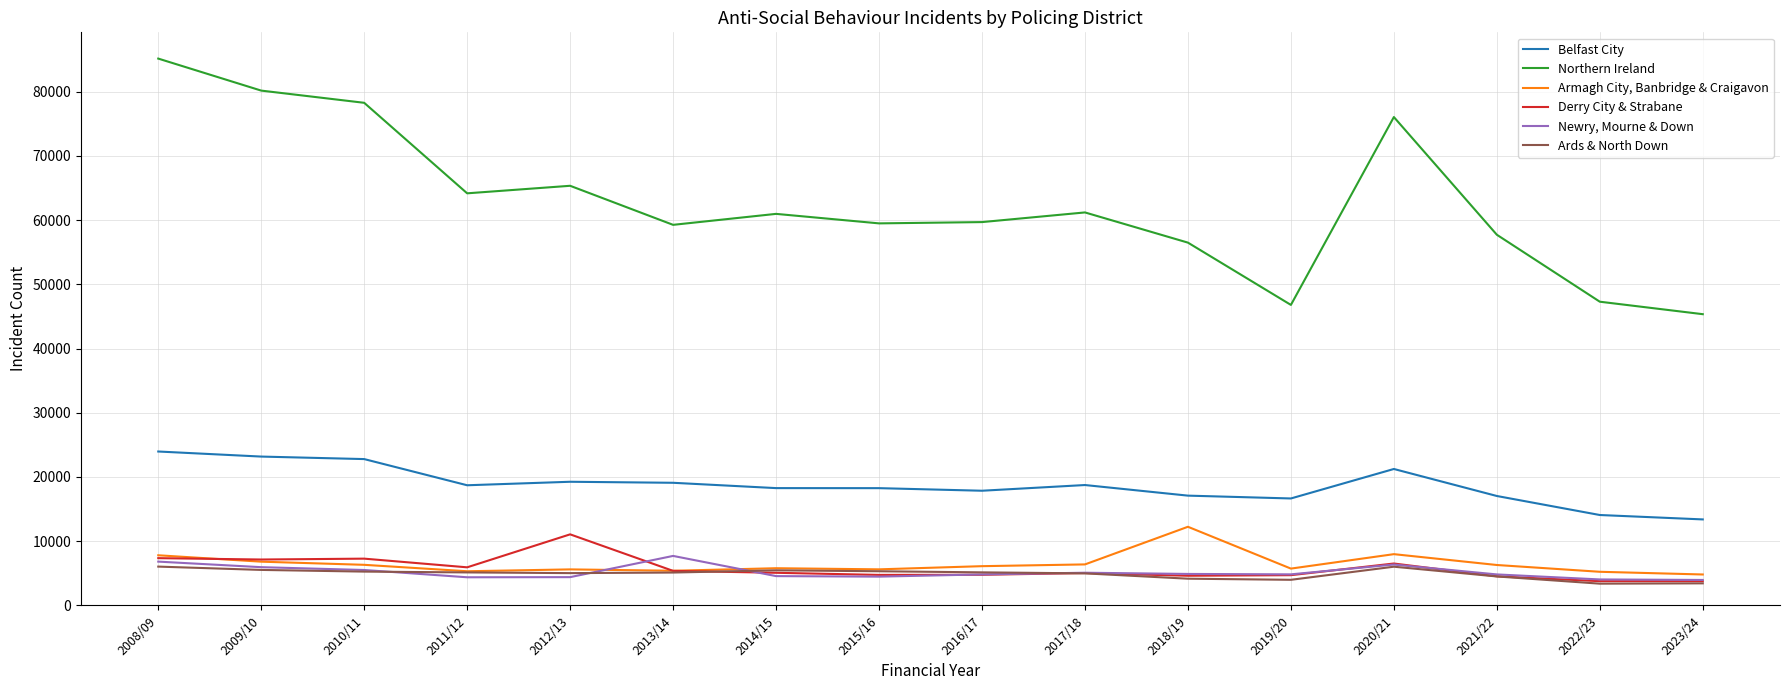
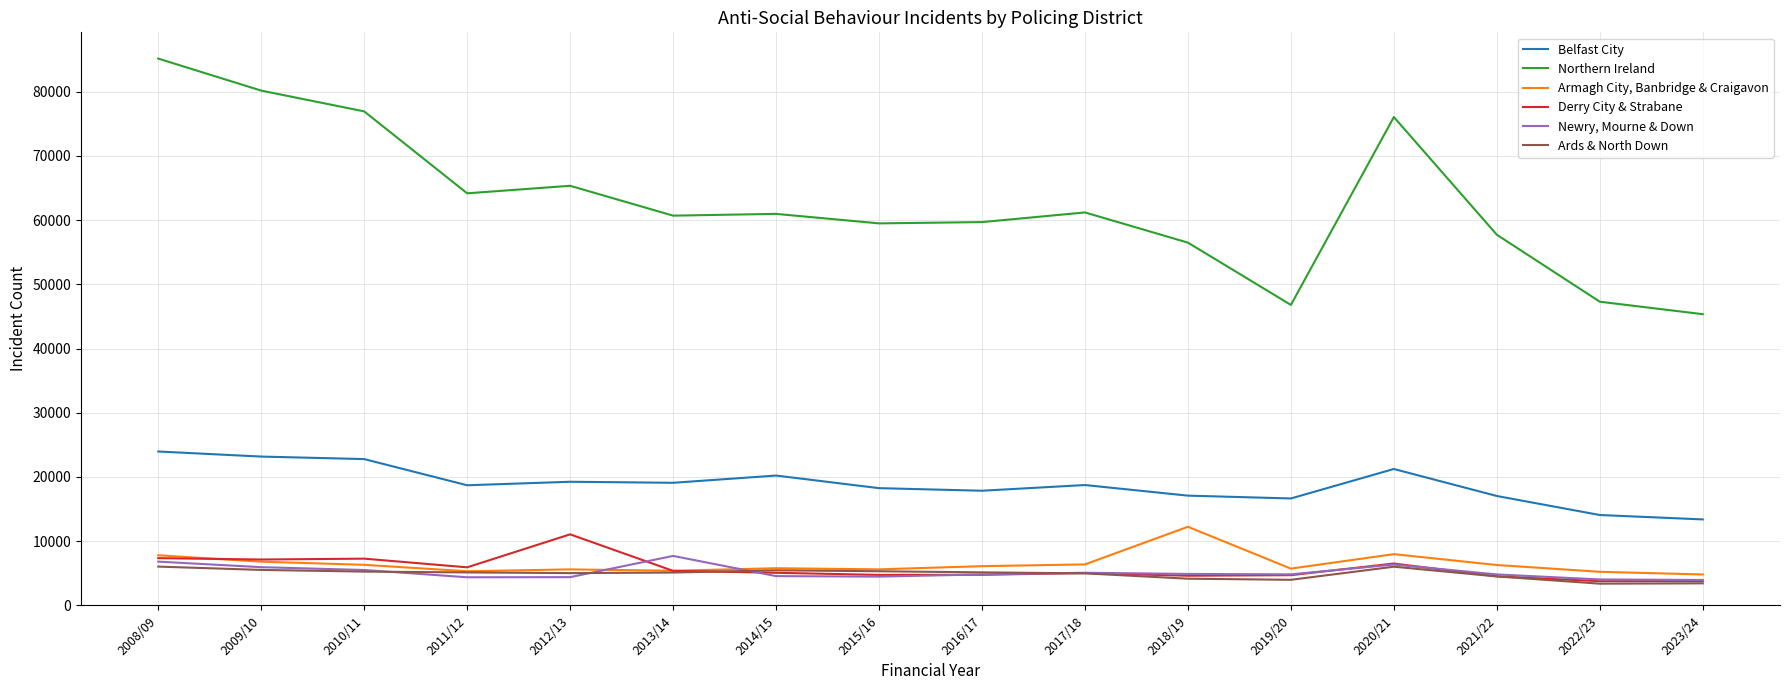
  {
    "Belfast City": {
      "2008/09": 24000,
      "2009/10": 23000,
      "2010/11": 23000,
      "2011/12": 19000,
      "2012/13": 19000,
      "2013/14": 19000,
-     "2014/15": 18000,
+     "2014/15": 20000,
      "2015/16": 18000,
      "2016/17": 18000,
      "2017/18": 19000,
      "2018/19": 17000,
      "2019/20": 17000,
      "2020/21": 21000,
      "2021/22": 17000,
      "2022/23": 14000,
      "2023/24": 13000
    },
    "Northern Ireland": {
      "2008/09": 85000,
      "2009/10": 80000,
-     "2010/11": 78000,
+     "2010/11": 77000,
      "2011/12": 64000,
      "2012/13": 65000,
-     "2013/14": 59000,
+     "2013/14": 61000,
      "2014/15": 61000,
      "2015/16": 60000,
      "2016/17": 60000,
      "2017/18": 61000,
      "2018/19": 57000,
      "2019/20": 47000,
      "2020/21": 76000,
      "2021/22": 58000,
      "2022/23": 47000,
      "2023/24": 45000
    },
    "Armagh City, Banbridge & Craigavon": {
      "2008/09": 8000,
      "2010/11": 6000,
      "2012/13": 6000,
      "2016/17": 6000,
      "2017/18": 6000,
      "2018/19": 12000,
      "2019/20": 6000,
      "2020/21": 8000,
      "2021/22": 6000,
      "2022/23": 5000,
      "2023/24": 5000
    },
    "Derry City & Strabane": {
      "2008/09": 7000,
      "2010/11": 7000,
      "2011/12": 6000,
      "2012/13": 11000
    },
    "Newry, Mourne & Down": {
      "2008/09": 7000,
      "2009/10": 6000,
      "2011/12": 4000,
      "2012/13": 4000,
      "2013/14": 8000,
      "2014/15": 5000
    },
    "Ards & North Down": {
      "2008/09": 6000,
      "2009/10": 6000,
      "2012/13": 5000,
      "2018/19": 4000,
      "2019/20": 4000
    }
  }
